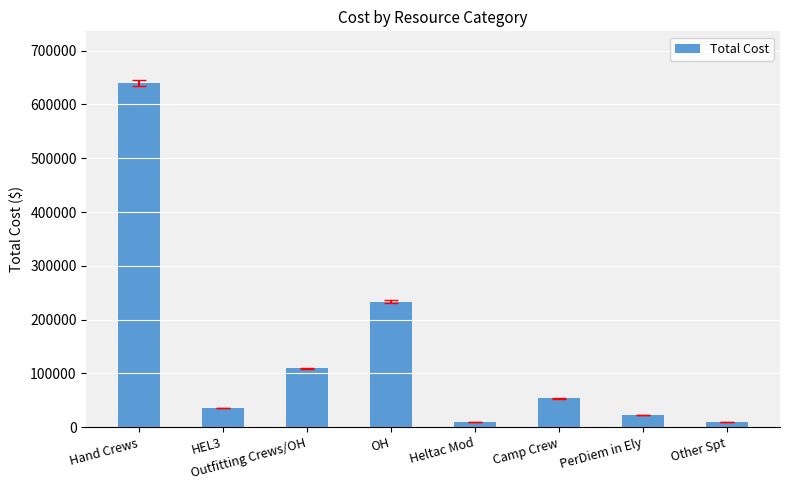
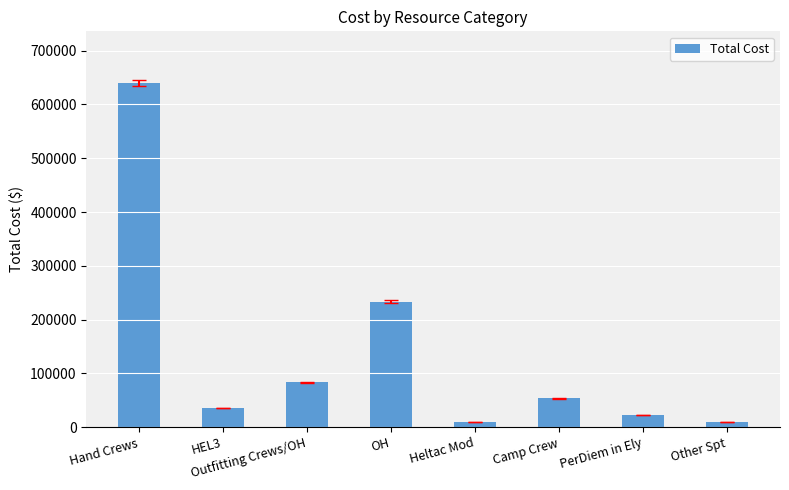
  {
    "Total Cost": {
      "Hand Crews": 640000,
      "HEL3": 40000,
-     "Outfitting Crews/OH": 110000,
+     "Outfitting Crews/OH": 80000,
      "OH": 230000,
      "Heltac Mod": 10000,
      "Camp Crew": 50000,
      "PerDiem in Ely": 20000,
      "Other Spt": 10000
    }
  }
